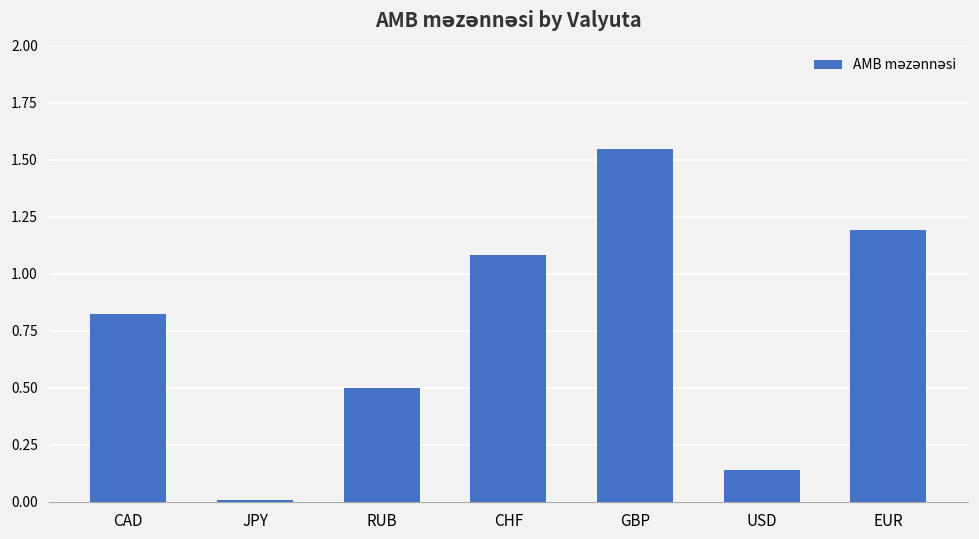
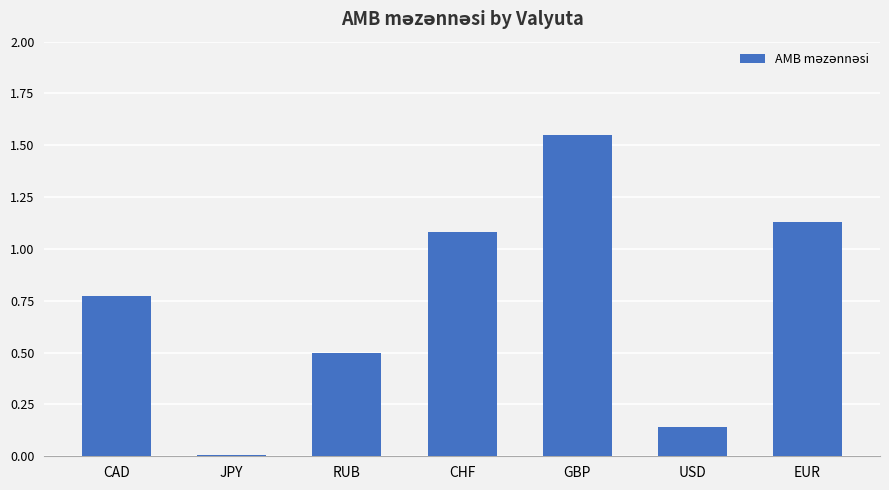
  {
-   "CAD": 0.83,
+   "CAD": 0.77,
    "RUB": 0.50,
    "CHF": 1.08,
    "GBP": 1.55,
    "USD": 0.14,
-   "EUR": 1.19
+   "EUR": 1.13
  }
